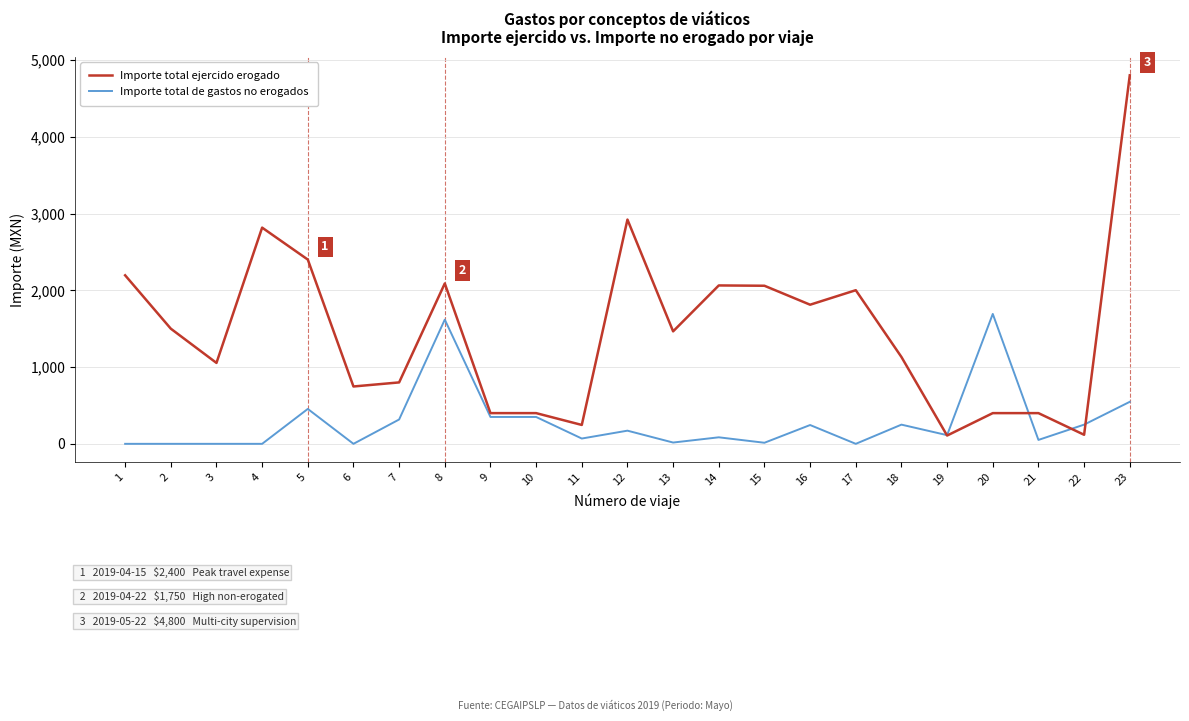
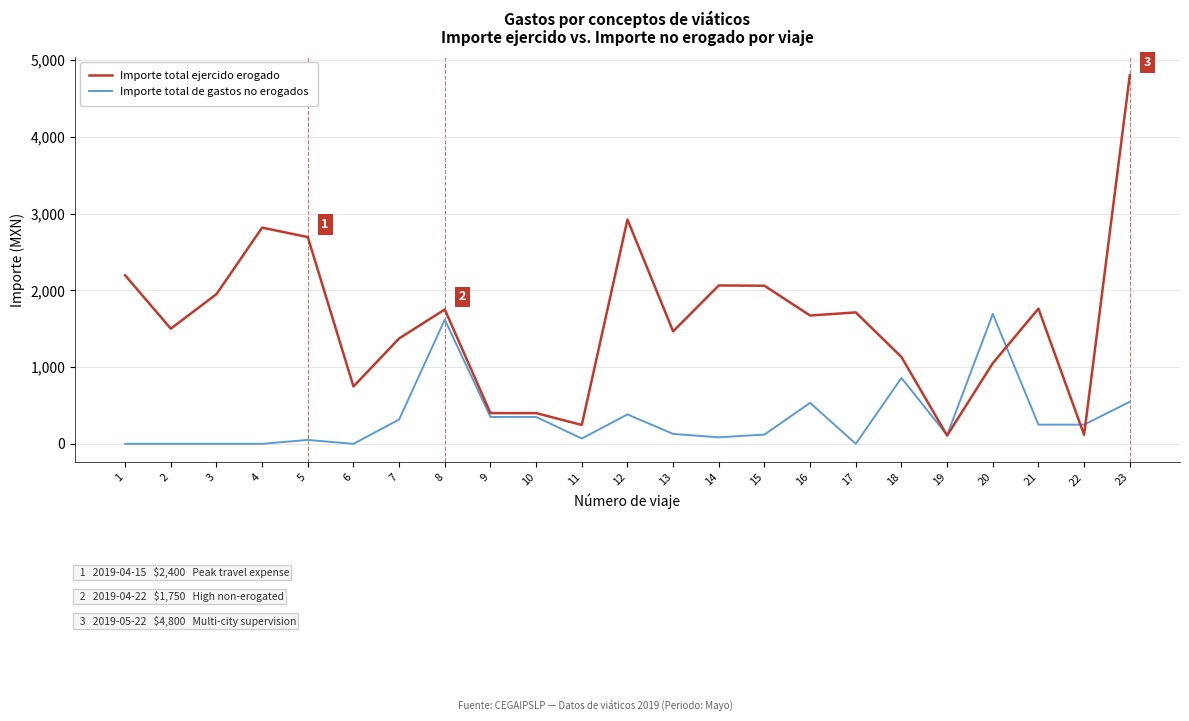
  {
    "Importe total ejercido erogado": {
      "1": "2,200",
      "2": "1,500",
-     "3": "1,100",
+     "3": "2,000",
      "4": "2,800",
-     "5": "2,400",
+     "5": "2,700",
      "6": "700",
-     "7": "800",
-     "8": "2,100",
+     "7": "1,400",
+     "8": "1,800",
      "9": "400",
      "10": "400",
      "11": "200",
      "12": "2,900",
      "13": "1,500",
      "14": "2,100",
      "15": "2,100",
-     "16": "1,800",
-     "17": "2,000",
+     "16": "1,700",
+     "17": "1,700",
      "18": "1,100",
-     "20": "400",
-     "21": "400",
+     "20": "1,100",
+     "21": "1,800",
      "22": "100"
    },
    "Importe total de gastos no erogados": {
      "1": "0",
      "2": "0",
      "3": "0",
      "4": "0",
-     "5": "500",
+     "5": "100",
      "6": "0",
      "7": "300",
      "8": "1,600",
      "9": "400",
      "10": "400",
      "11": "100",
-     "12": "200",
-     "13": "0",
+     "12": "400",
+     "13": "100",
      "14": "100",
-     "15": "0",
-     "16": "200",
+     "15": "100",
+     "16": "500",
      "17": "0",
-     "18": "300",
+     "18": "900",
      "20": "1,700",
-     "21": "100",
+     "21": "300",
      "22": "300",
      "23": "500"
    }
  }
